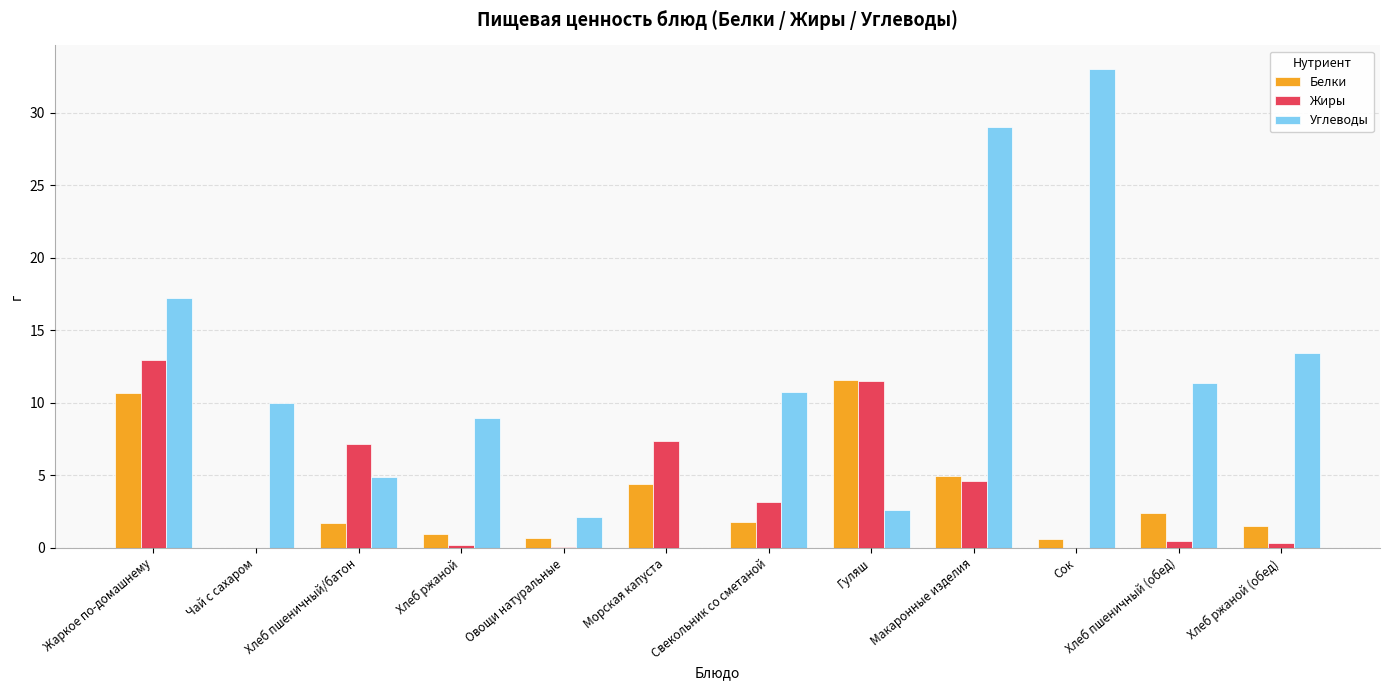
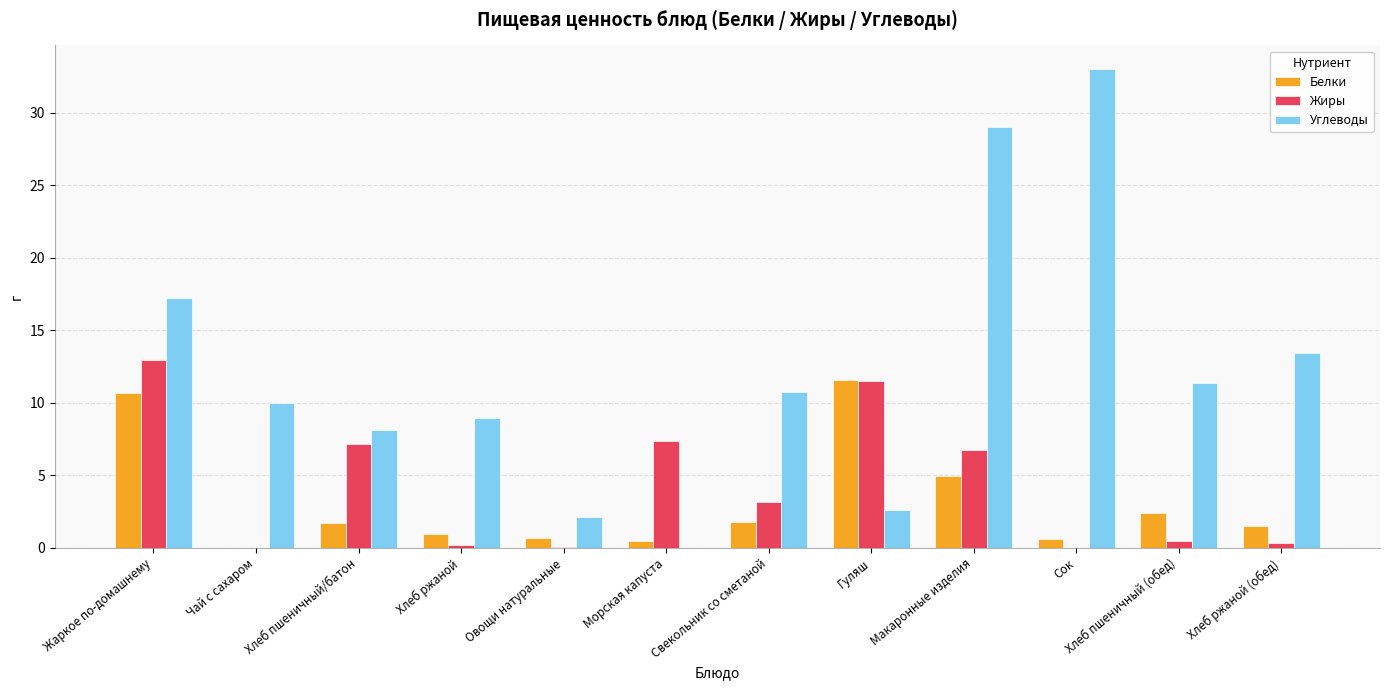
  {
    "Белки": {
      "Жаркое по-домашнему": 10.7,
      "Чай с сахаром": 0.0,
      "Хлеб пшеничный/батон": 1.7,
      "Хлеб ржаной": 1.0,
      "Овощи натуральные": 0.7,
-     "Морская капуста": 4.4,
+     "Морская капуста": 0.5,
      "Свекольник со сметаной": 1.8,
      "Гуляш": 11.6,
      "Макаронные изделия": 5.0,
      "Сок": 0.6,
      "Хлеб пшеничный (обед)": 2.4,
      "Хлеб ржаной (обед)": 1.5
    },
    "Жиры": {
      "Жаркое по-домашнему": 12.9,
      "Чай с сахаром": 0.0,
      "Хлеб пшеничный/батон": 7.2,
      "Хлеб ржаной": 0.2,
      "Морская капуста": 7.4,
      "Свекольник со сметаной": 3.2,
      "Гуляш": 11.5,
-     "Макаронные изделия": 4.6,
+     "Макаронные изделия": 6.8,
      "Сок": 0.0,
      "Хлеб пшеничный (обед)": 0.5,
      "Хлеб ржаной (обед)": 0.3
    },
    "Углеводы": {
      "Жаркое по-домашнему": 17.2,
      "Чай с сахаром": 10.0,
-     "Хлеб пшеничный/батон": 4.9,
+     "Хлеб пшеничный/батон": 8.1,
      "Хлеб ржаной": 9.0,
      "Овощи натуральные": 2.1,
      "Морская капуста": 0.0,
      "Свекольник со сметаной": 10.8,
      "Гуляш": 2.6,
      "Макаронные изделия": 29.0,
      "Сок": 33.0,
      "Хлеб пшеничный (обед)": 11.4,
      "Хлеб ржаной (обед)": 13.4
    }
  }
